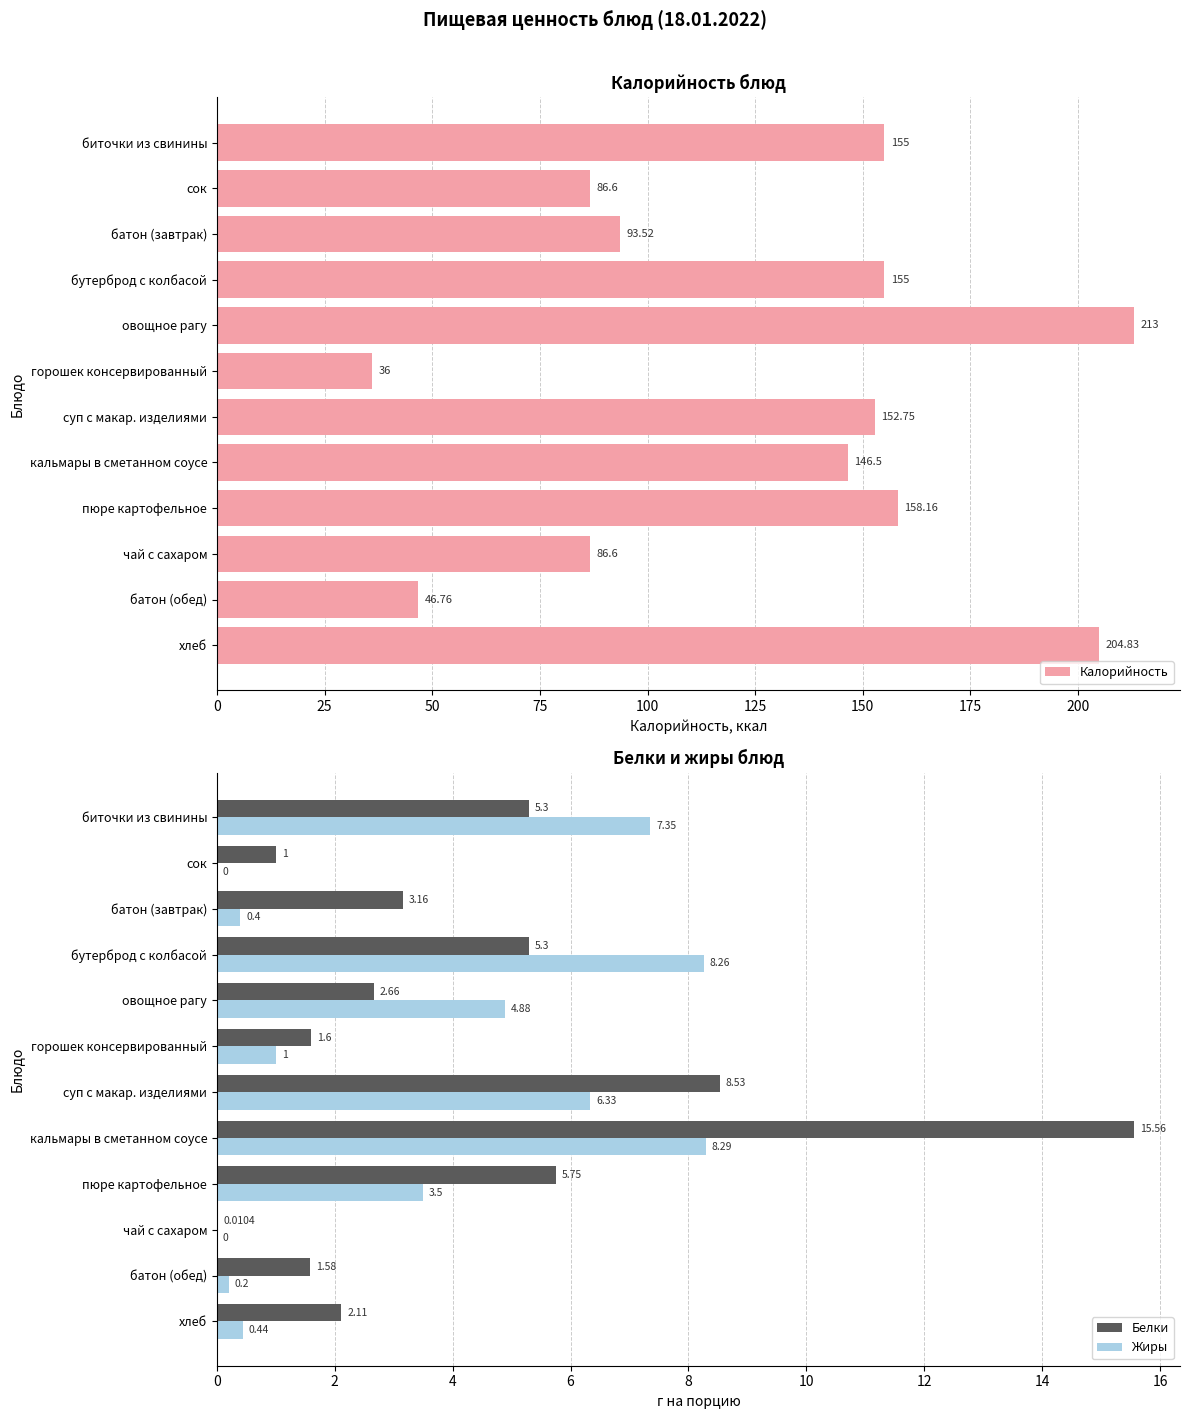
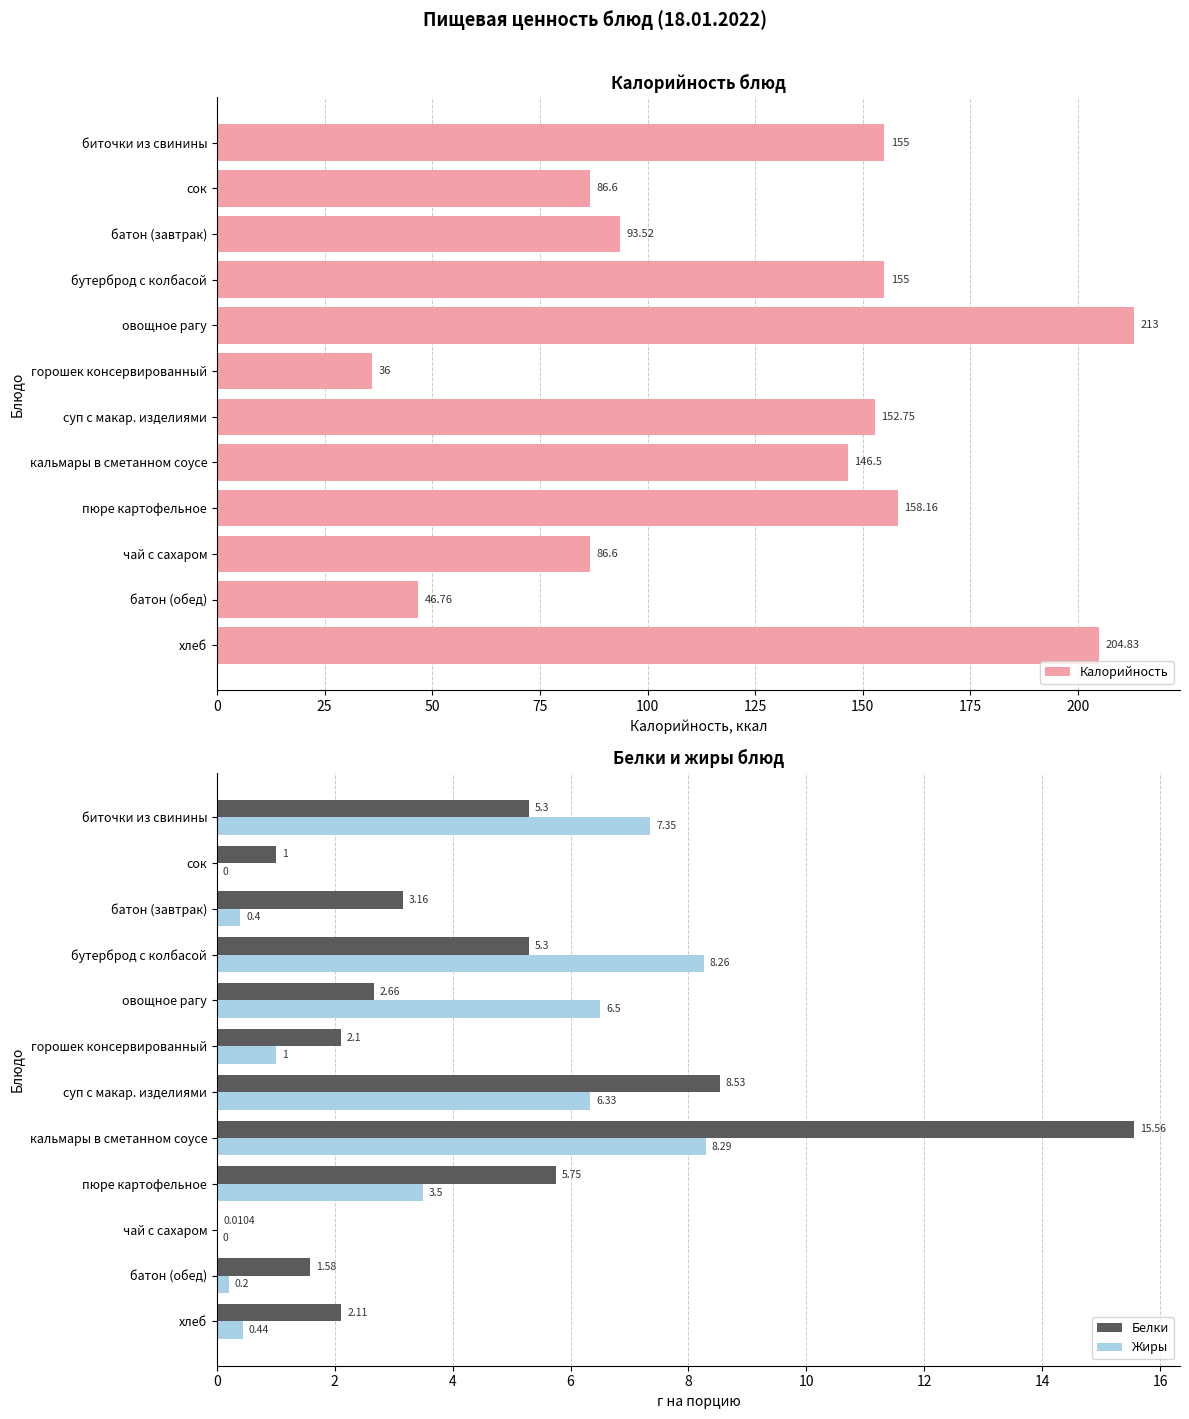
  {
    "Калорийность блюд": {
      "биточки из свинины": 155,
      "сок": 86.6,
      "батон (завтрак)": 93.52,
      "бутерброд с колбасой": 155,
      "овощное рагу": 213,
      "горошек консервированный": 36,
      "суп с макар. изделиями": 152.75,
      "кальмары в сметанном соусе": 146.5,
      "пюре картофельное": 158.16,
      "чай с сахаром": 86.6,
      "батон (обед)": 46.76,
      "хлеб": 204.83
    },
    "Белки и жиры блюд": {
      "Белки": {
        "биточки из свинины": 5.3,
        "сок": 1,
        "батон (завтрак)": 3.16,
        "бутерброд с колбасой": 5.3,
        "овощное рагу": 2.66,
-       "горошек консервированный": 1.6,
+       "горошек консервированный": 2.1,
        "суп с макар. изделиями": 8.53,
        "кальмары в сметанном соусе": 15.56,
        "пюре картофельное": 5.75,
        "чай с сахаром": 0.0104,
        "батон (обед)": 1.58,
        "хлеб": 2.11
      },
      "Жиры": {
        "биточки из свинины": 7.35,
        "сок": 0,
        "батон (завтрак)": 0.4,
        "бутерброд с колбасой": 8.26,
-       "овощное рагу": 4.88,
+       "овощное рагу": 6.5,
        "горошек консервированный": 1,
        "суп с макар. изделиями": 6.33,
        "кальмары в сметанном соусе": 8.29,
        "пюре картофельное": 3.5,
        "чай с сахаром": 0,
        "батон (обед)": 0.2,
        "хлеб": 0.44
      }
    }
  }
